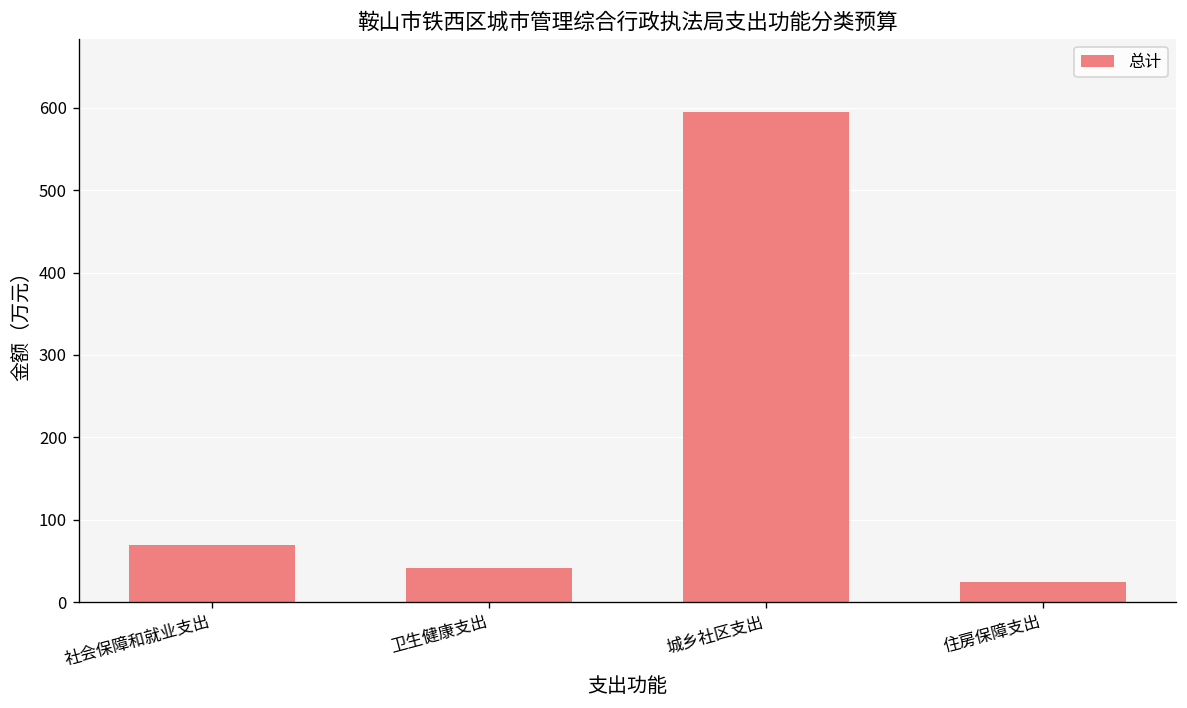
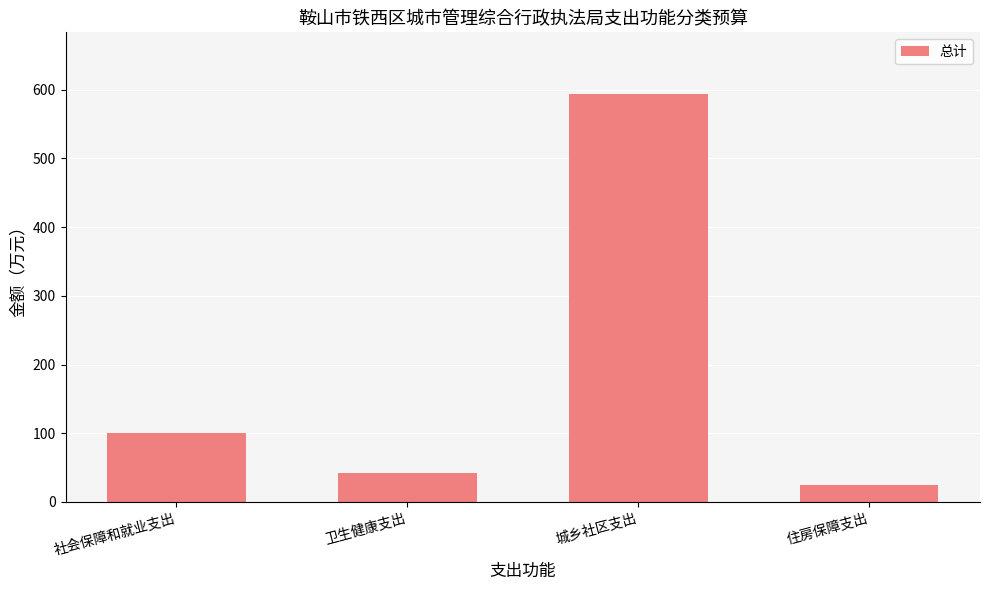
  {
-   "社会保障和就业支出": 70,
+   "社会保障和就业支出": 100,
    "卫生健康支出": 40,
    "城乡社区支出": 590,
    "住房保障支出": 20
  }
